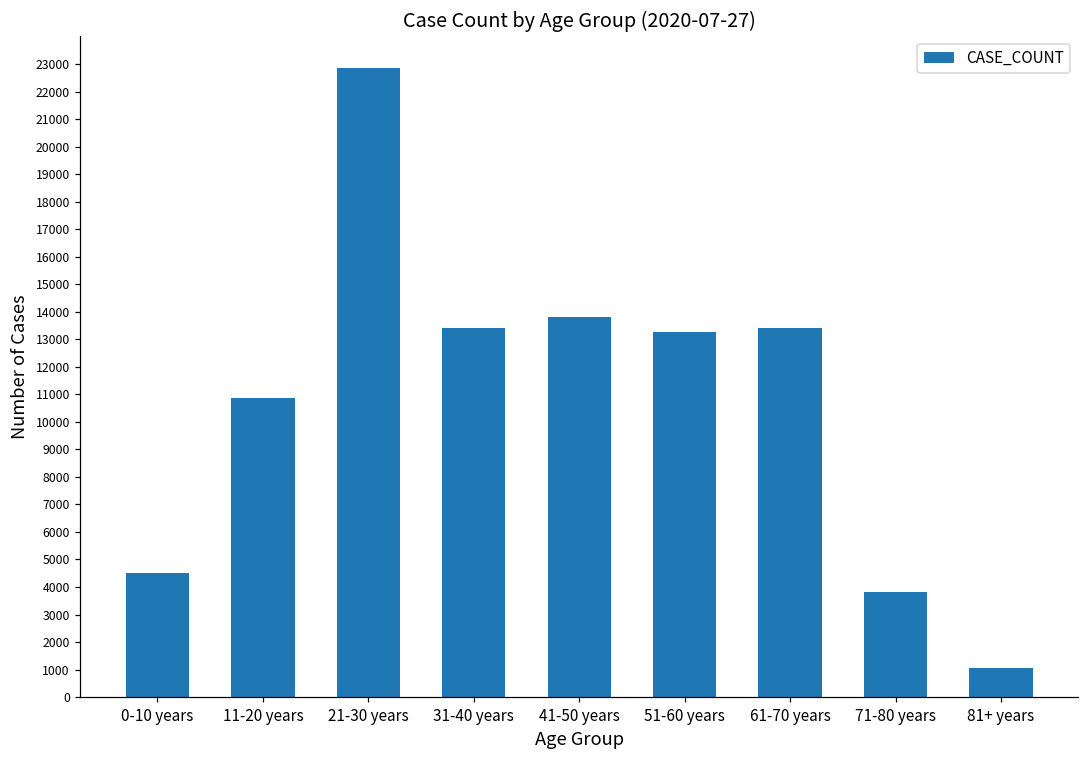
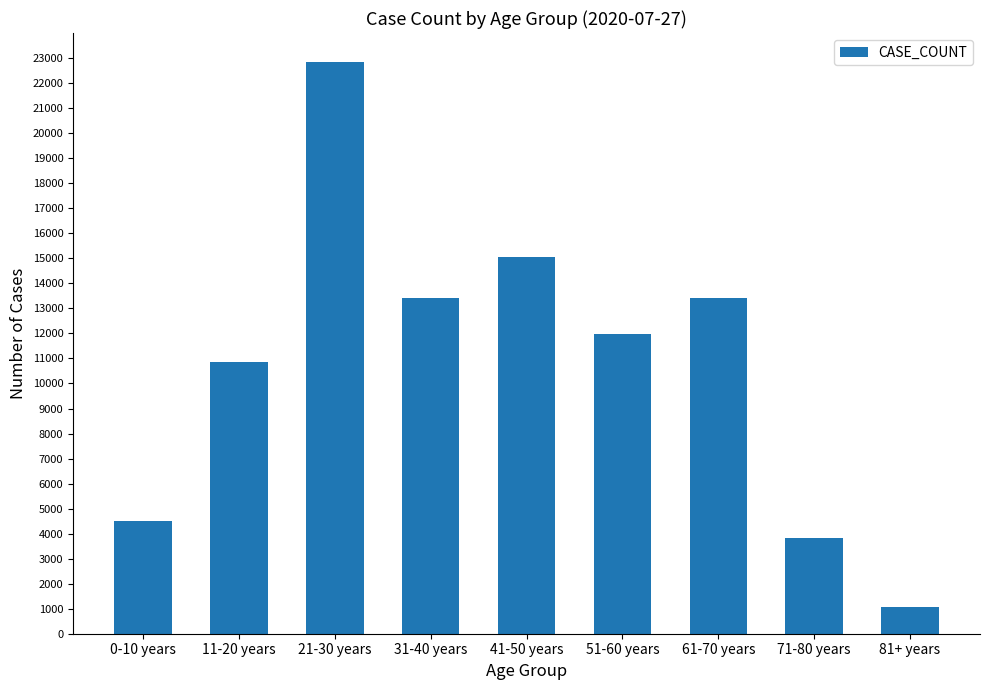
  {
    "0-10 years": 4500,
    "11-20 years": 10900,
    "21-30 years": 22900,
    "31-40 years": 13400,
-   "41-50 years": 13800,
-   "51-60 years": 13200,
+   "41-50 years": 15000,
+   "51-60 years": 12000,
    "61-70 years": 13400,
    "71-80 years": 3800,
    "81+ years": 1100
  }
